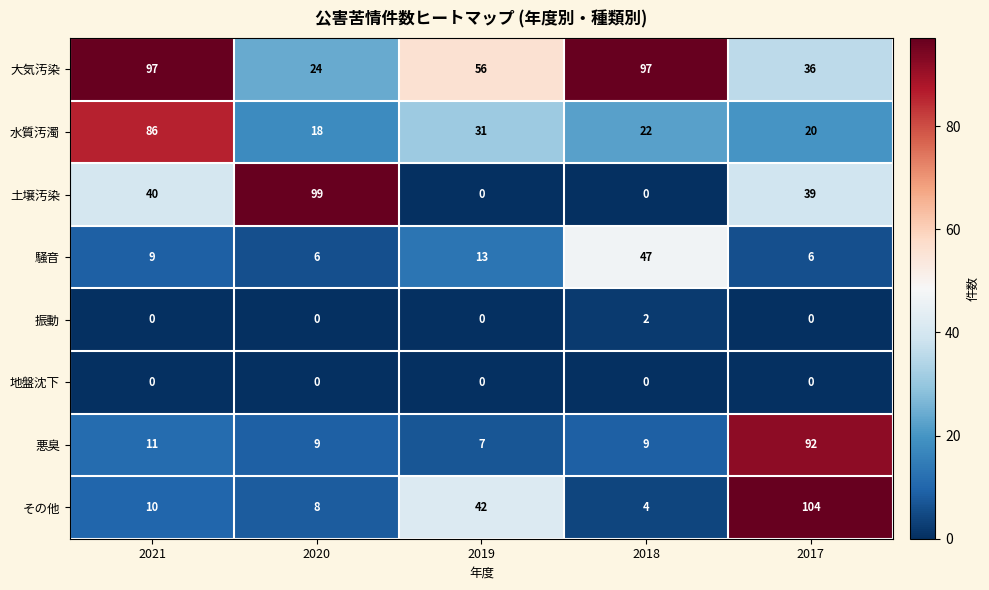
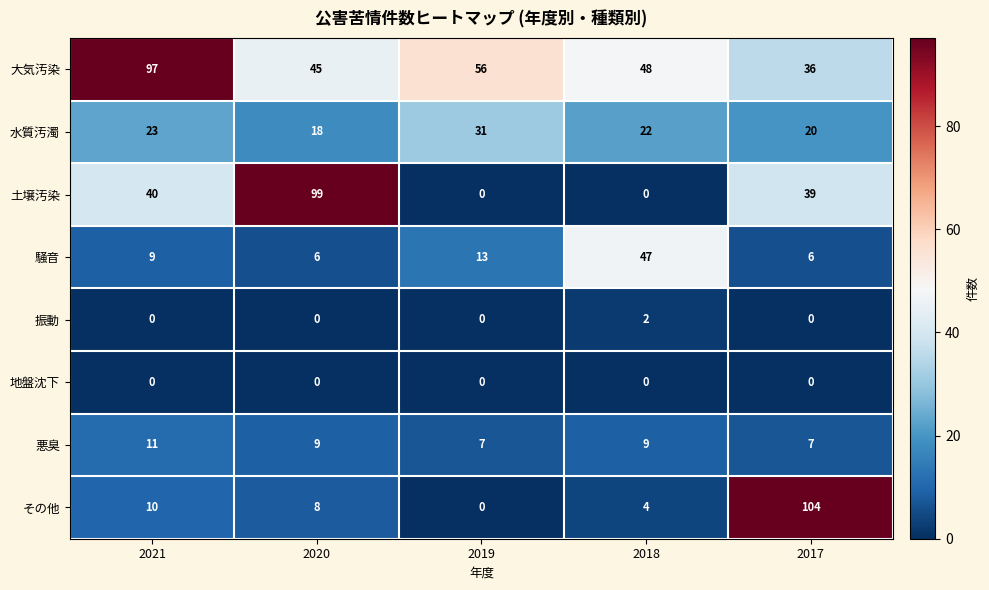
  {
    "大気汚染": {
      "2021": 97,
-     "2020": 24,
+     "2020": 45,
      "2019": 56,
-     "2018": 97,
+     "2018": 48,
      "2017": 36
    },
    "水質汚濁": {
-     "2021": 86,
+     "2021": 23,
      "2020": 18,
      "2019": 31,
      "2018": 22,
      "2017": 20
    },
    "土壌汚染": {
      "2021": 40,
      "2020": 99,
      "2019": 0,
      "2018": 0,
      "2017": 39
    },
    "騒音": {
      "2021": 9,
      "2020": 6,
      "2019": 13,
      "2018": 47,
      "2017": 6
    },
    "振動": {
      "2021": 0,
      "2020": 0,
      "2019": 0,
      "2018": 2,
      "2017": 0
    },
    "地盤沈下": {
      "2021": 0,
      "2020": 0,
      "2019": 0,
      "2018": 0,
      "2017": 0
    },
    "悪臭": {
      "2021": 11,
      "2020": 9,
      "2019": 7,
      "2018": 9,
-     "2017": 92
+     "2017": 7
    },
    "その他": {
      "2021": 10,
      "2020": 8,
-     "2019": 42,
+     "2019": 0,
      "2018": 4,
      "2017": 104
    }
  }
